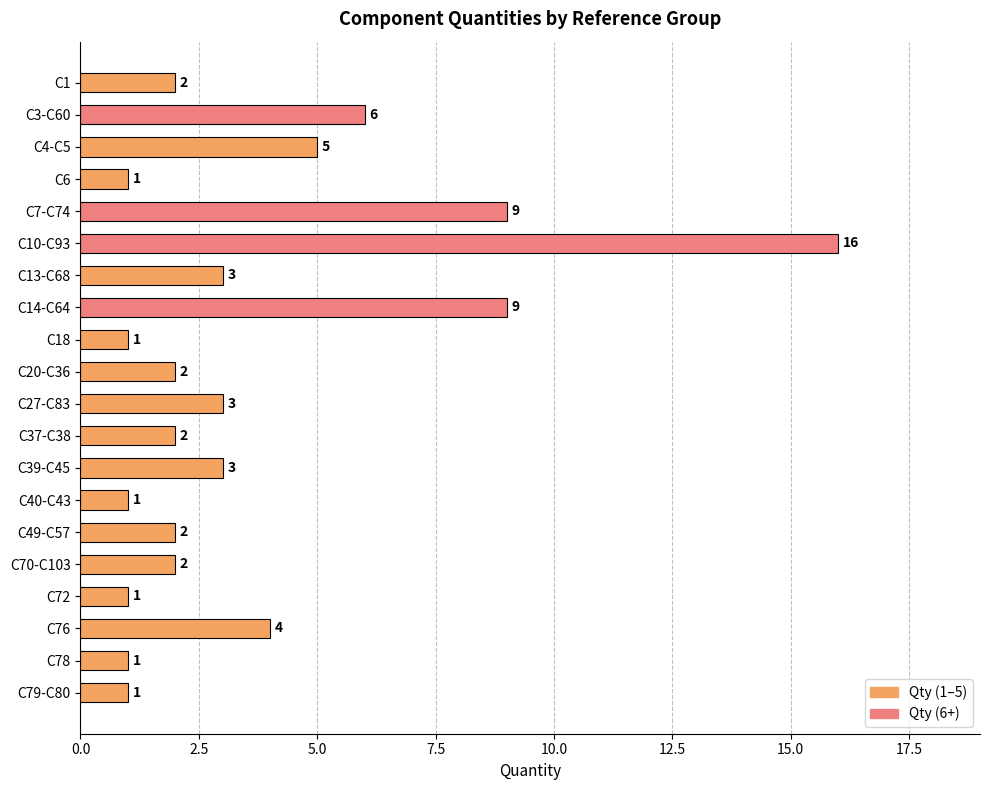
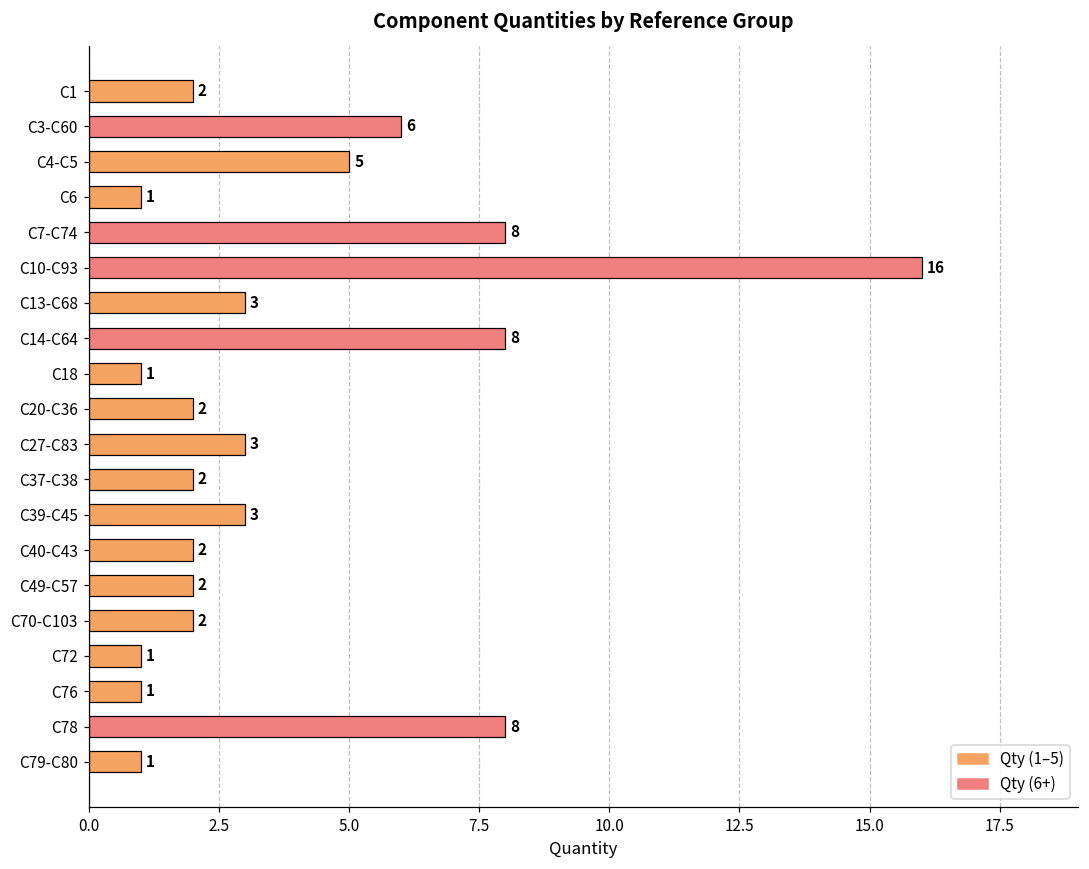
  {
    "C1": 2,
    "C3-C60": 6,
    "C4-C5": 5,
    "C6": 1,
-   "C7-C74": 9,
+   "C7-C74": 8,
    "C10-C93": 16,
    "C13-C68": 3,
-   "C14-C64": 9,
+   "C14-C64": 8,
    "C18": 1,
    "C20-C36": 2,
    "C27-C83": 3,
    "C37-C38": 2,
    "C39-C45": 3,
-   "C40-C43": 1,
+   "C40-C43": 2,
    "C49-C57": 2,
    "C70-C103": 2,
    "C72": 1,
-   "C76": 4,
-   "C78": 1,
+   "C76": 1,
+   "C78": 8,
    "C79-C80": 1
  }
